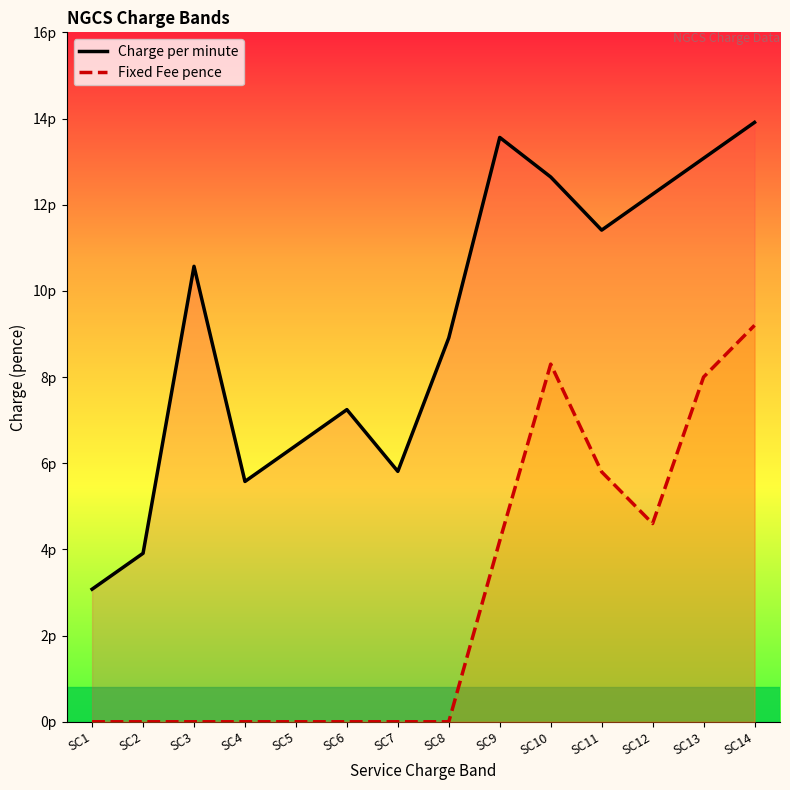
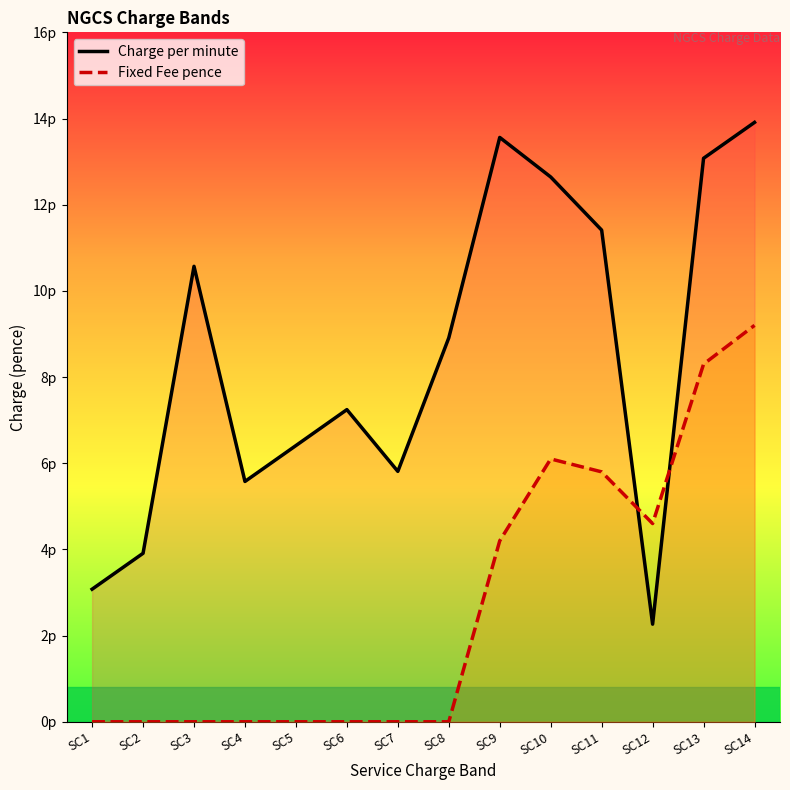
  {
    "Charge per minute": {
      "SC1": "3.1p",
      "SC2": "3.9p",
      "SC3": "10.6p",
      "SC4": "5.6p",
      "SC5": "6.4p",
      "SC6": "7.2p",
      "SC7": "5.8p",
      "SC8": "8.9p",
      "SC9": "13.6p",
      "SC10": "12.6p",
      "SC11": "11.4p",
-     "SC12": "12.2p",
+     "SC12": "2.3p",
      "SC13": "13.1p",
      "SC14": "13.9p"
    },
    "Fixed Fee pence": {
      "SC9": "4.2p",
-     "SC10": "8.3p",
+     "SC10": "6.1p",
      "SC11": "5.8p",
      "SC12": "4.6p",
-     "SC13": "8.0p",
+     "SC13": "8.3p",
      "SC14": "9.2p"
    }
  }
